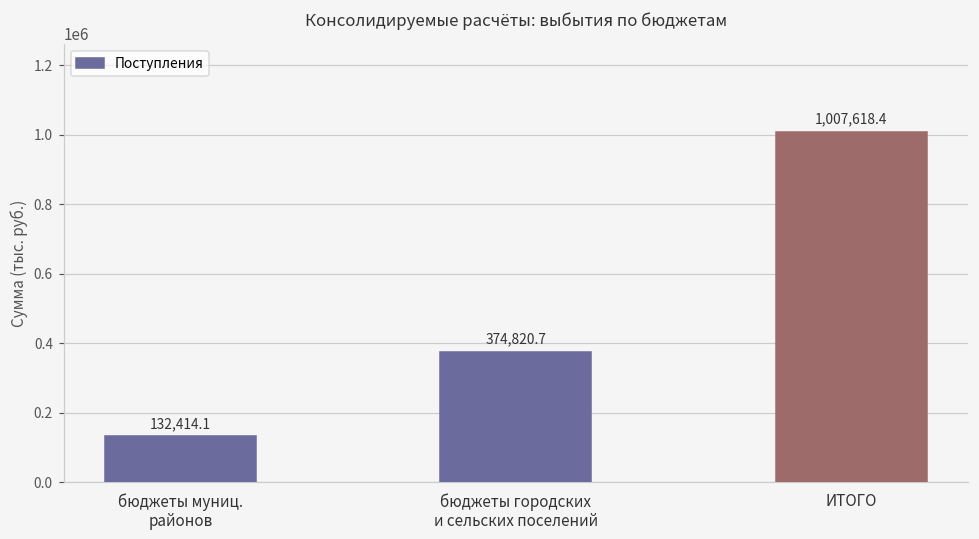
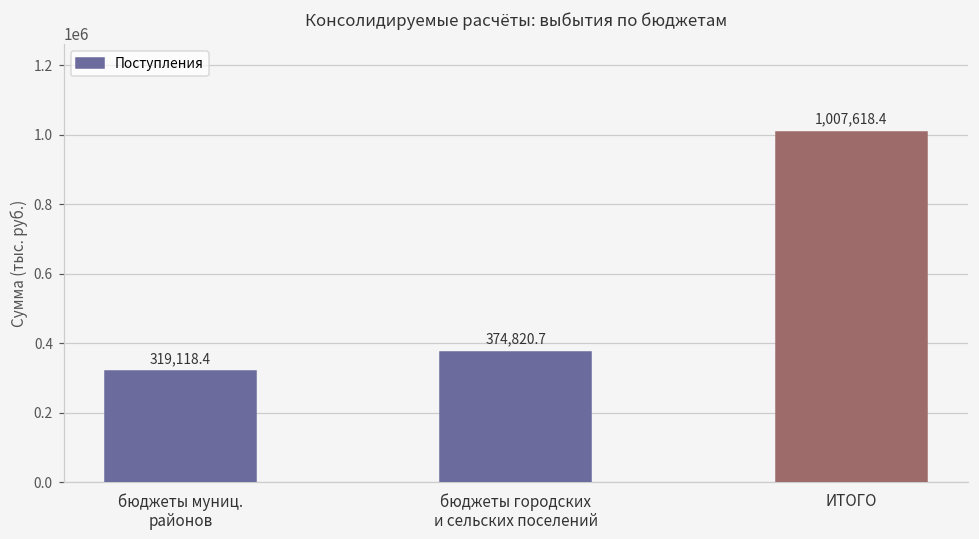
  {
-   "бюджеты муниц. районов": "132,414.1",
+   "бюджеты муниц. районов": "319,118.4",
    "бюджеты городских и сельских поселений": "374,820.7",
    "ИТОГО": "1,007,618.4"
  }
